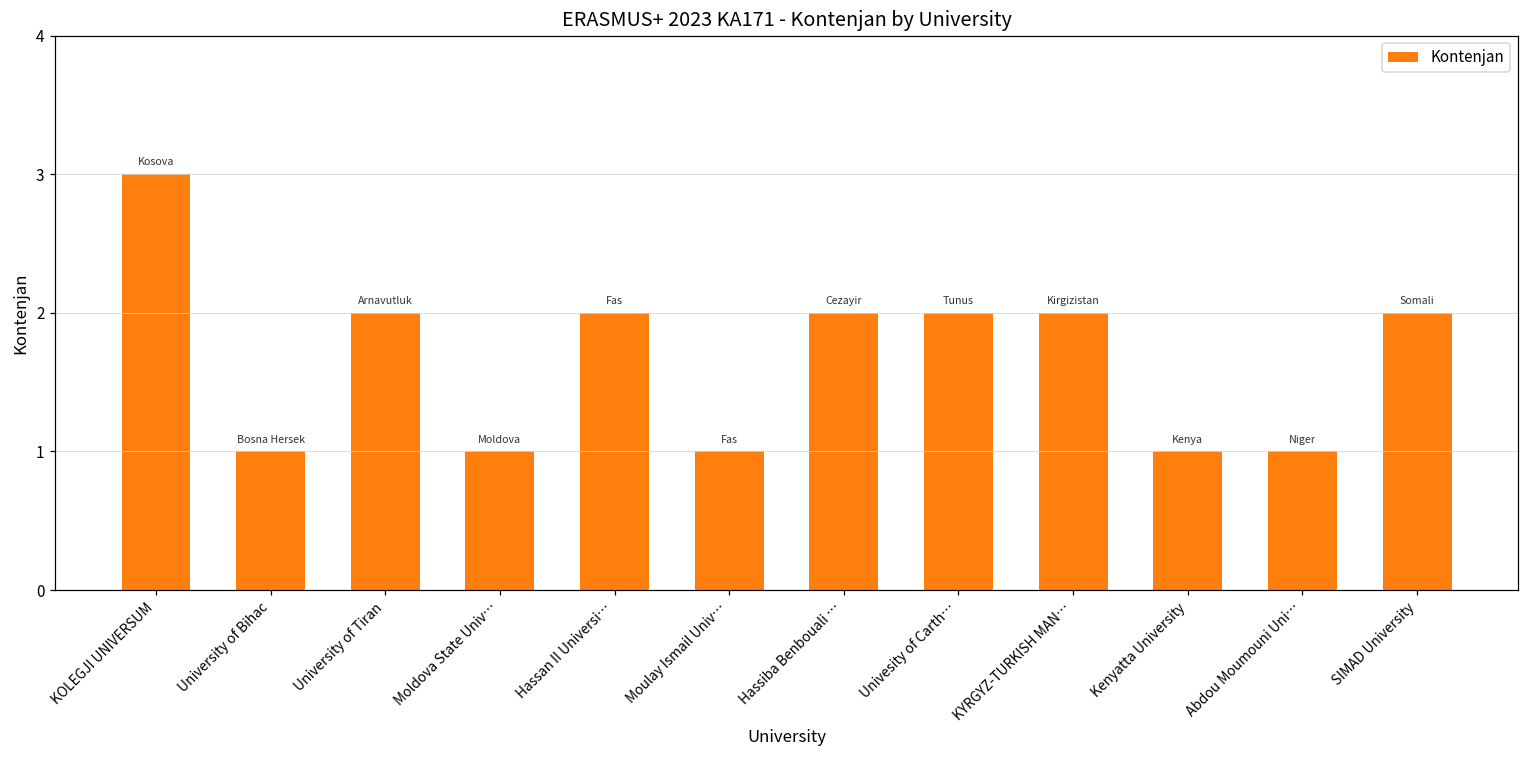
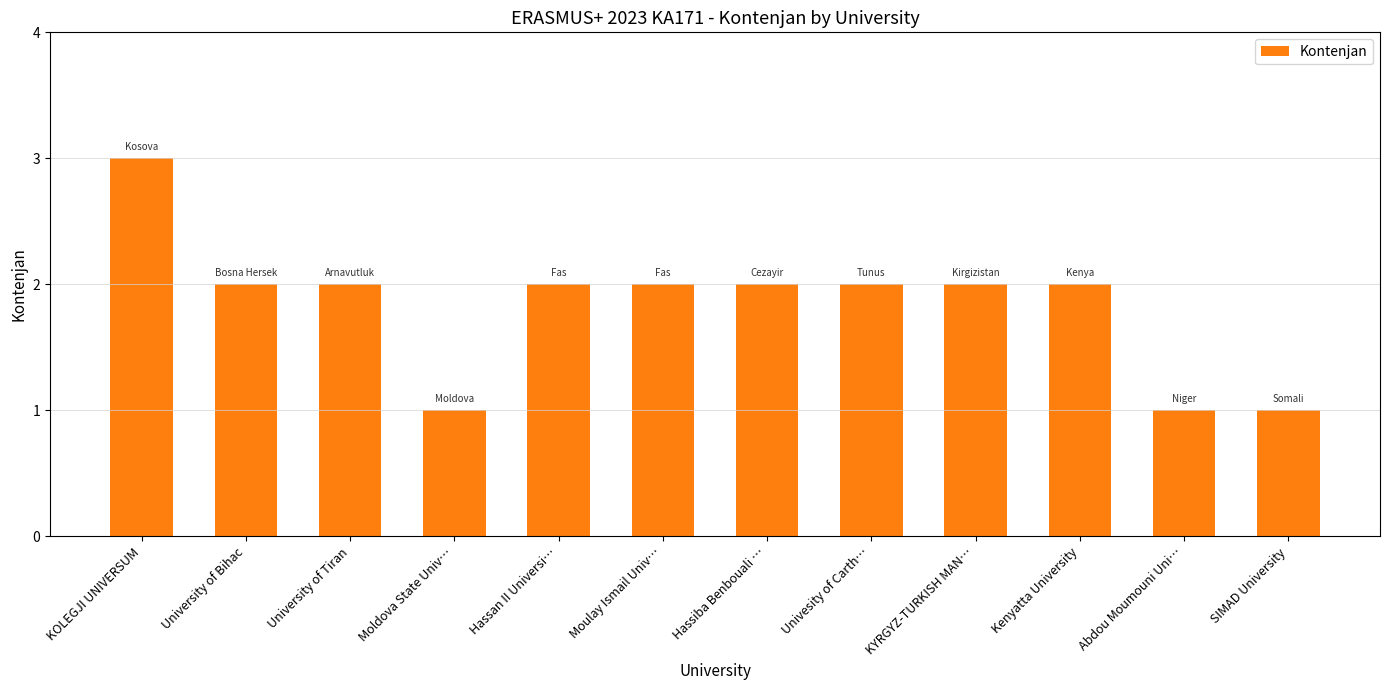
  {
    "KOLEGJI UNIVERSUM": 3,
-   "University of Bihac": 1,
+   "University of Bihac": 2,
    "University of Tiran": 2,
    "Moldova State Univ…": 1,
    "Hassan II Universi…": 2,
-   "Moulay Ismail Univ…": 1,
+   "Moulay Ismail Univ…": 2,
    "Hassiba Benbouali …": 2,
    "Univesity of Carth…": 2,
    "KYRGYZ-TURKISH MAN…": 2,
-   "Kenyatta University": 1,
+   "Kenyatta University": 2,
    "Abdou Moumouni Uni…": 1,
-   "SIMAD University": 2
+   "SIMAD University": 1
  }
